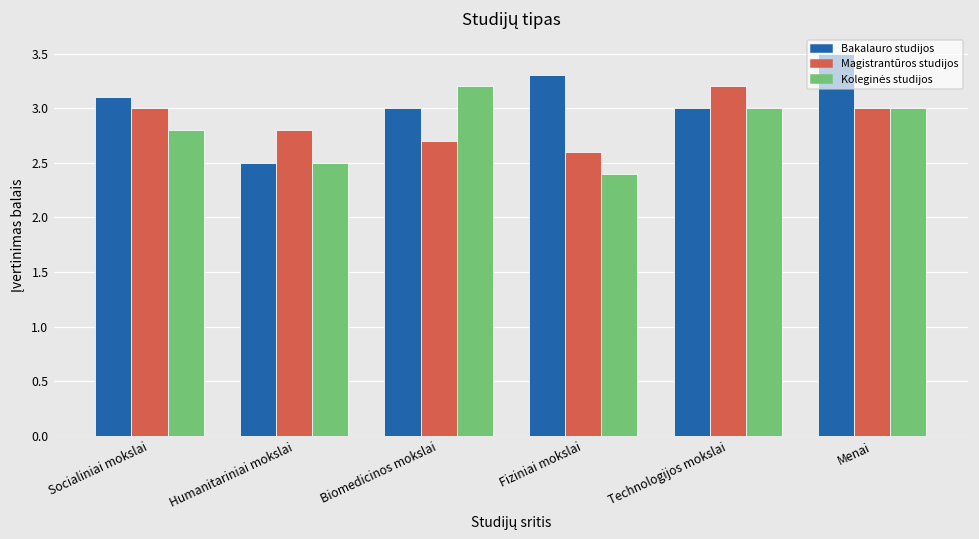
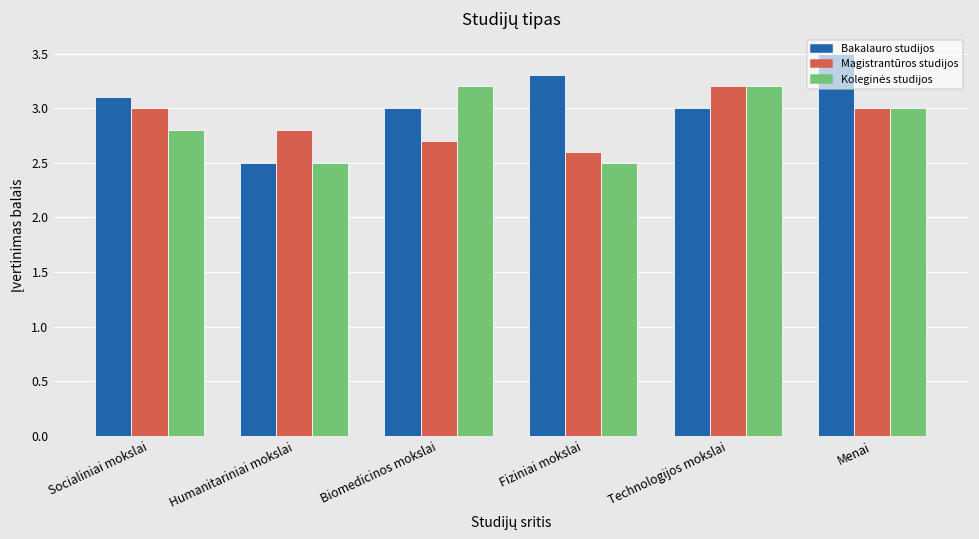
  {
    "Bakalauro studijos": {
      "Socialiniai mokslai": 3.1,
      "Humanitariniai mokslai": 2.5,
      "Biomedicinos mokslai": 3.0,
      "Fiziniai mokslai": 3.3,
      "Technologijos mokslai": 3.0
    },
    "Magistrantūros studijos": {
      "Socialiniai mokslai": 3.0,
      "Humanitariniai mokslai": 2.8,
      "Biomedicinos mokslai": 2.7,
      "Fiziniai mokslai": 2.6,
      "Technologijos mokslai": 3.2,
      "Menai": 3.0
    },
    "Koleginės studijos": {
      "Socialiniai mokslai": 2.8,
      "Humanitariniai mokslai": 2.5,
      "Biomedicinos mokslai": 3.2,
-     "Fiziniai mokslai": 2.4,
-     "Technologijos mokslai": 3.0,
+     "Fiziniai mokslai": 2.5,
+     "Technologijos mokslai": 3.2,
      "Menai": 3.0
    }
  }
